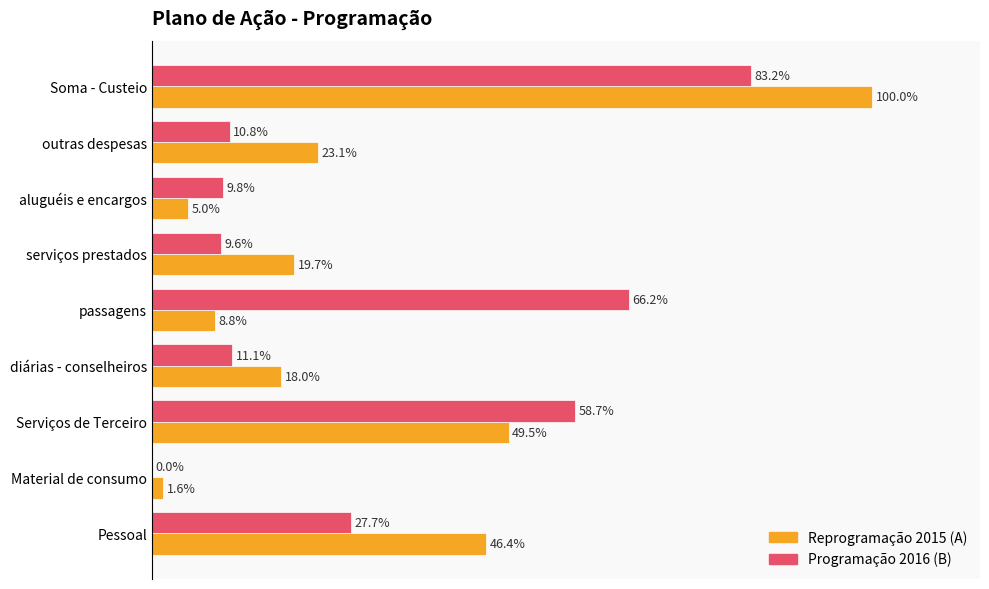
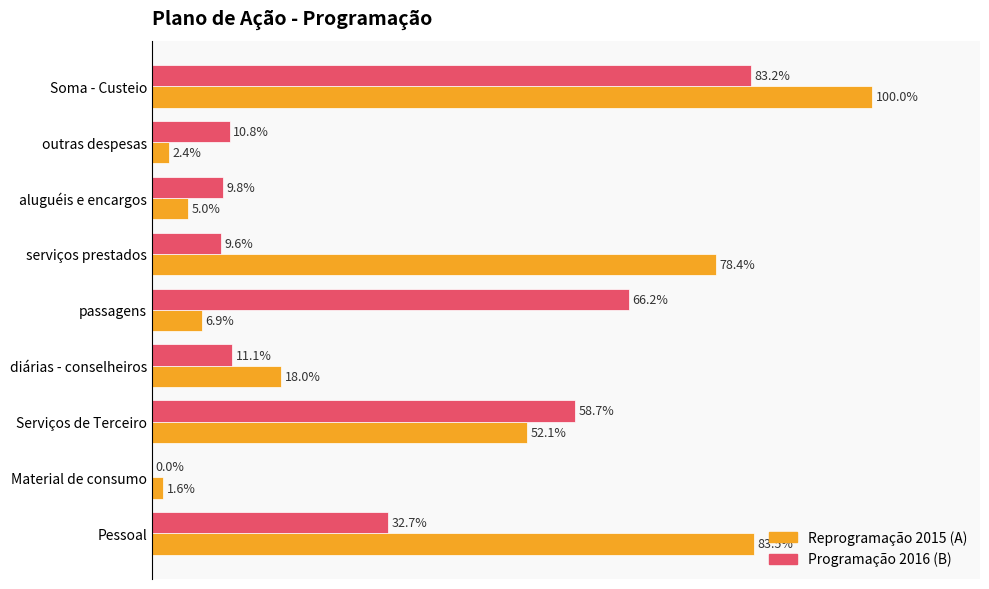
  {
    "Reprogramação 2015 (A)": {
      "Soma - Custeio": "100.0%",
-     "outras despesas": "23.1%",
+     "outras despesas": "2.4%",
      "aluguéis e encargos": "5.0%",
-     "serviços prestados": "19.7%",
-     "passagens": "8.8%",
+     "serviços prestados": "78.4%",
+     "passagens": "6.9%",
      "diárias - conselheiros": "18.0%",
-     "Serviços de Terceiro": "49.5%",
+     "Serviços de Terceiro": "52.1%",
      "Material de consumo": "1.6%",
-     "Pessoal": "46.4%"
+     "Pessoal": "83.5%"
    },
    "Programação 2016 (B)": {
      "Soma - Custeio": "83.2%",
      "outras despesas": "10.8%",
      "aluguéis e encargos": "9.8%",
      "serviços prestados": "9.6%",
      "passagens": "66.2%",
      "diárias - conselheiros": "11.1%",
      "Serviços de Terceiro": "58.7%",
      "Material de consumo": "0.0%",
-     "Pessoal": "27.7%"
+     "Pessoal": "32.7%"
    }
  }
